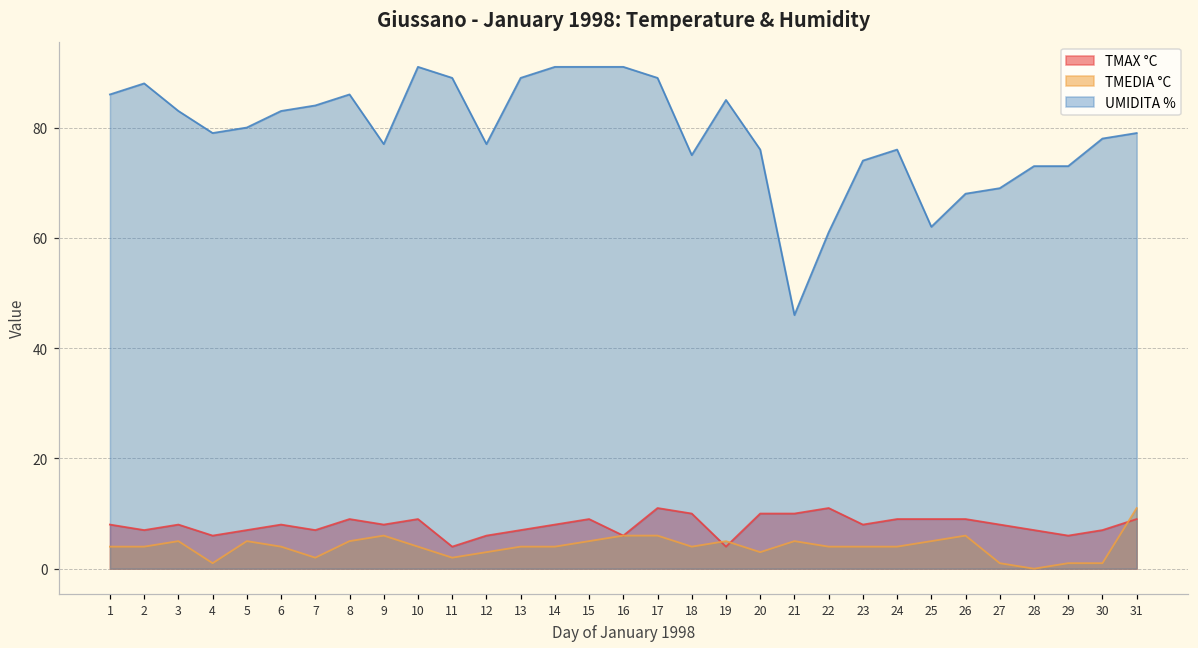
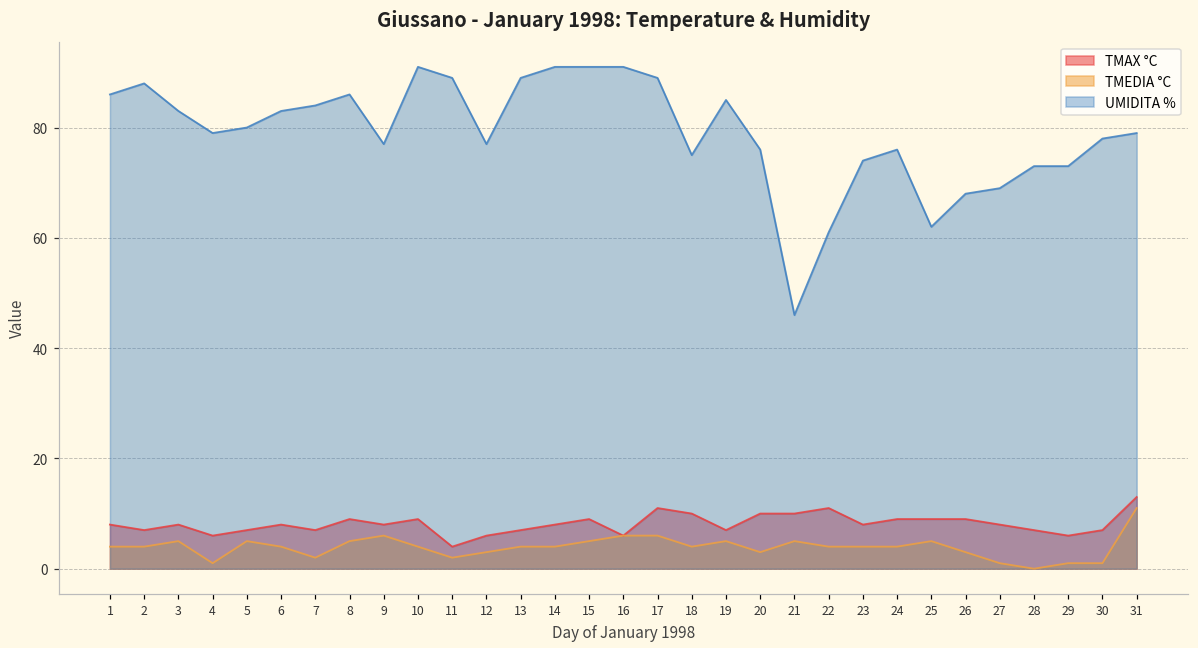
  {
    "TMAX °C": {
      "1": 8,
      "2": 7,
      "3": 8,
      "4": 6,
      "5": 7,
      "6": 8,
      "7": 7,
      "8": 9,
      "9": 8,
      "10": 9,
      "11": 4,
      "12": 6,
      "13": 7,
      "14": 8,
      "15": 9,
      "17": 11,
      "18": 10,
-     "19": 4,
+     "19": 7,
      "20": 10,
      "21": 10,
      "22": 11,
      "23": 8,
      "24": 9,
      "25": 9,
      "26": 9,
      "27": 8,
      "28": 7,
      "29": 6,
      "30": 7,
-     "31": 9
+     "31": 13
    },
    "TMEDIA °C": {
      "1": 4,
      "2": 4,
      "3": 5,
      "4": 1,
      "5": 5,
      "6": 4,
      "7": 2,
      "8": 5,
      "9": 6,
      "10": 4,
      "11": 2,
      "12": 3,
      "13": 4,
      "14": 4,
      "15": 5,
      "17": 6,
      "18": 4,
      "19": 5,
      "20": 3,
      "21": 5,
      "22": 4,
      "23": 4,
      "24": 4,
      "25": 5,
-     "26": 6,
+     "26": 3,
      "27": 1,
      "28": 0,
      "29": 1,
      "30": 1,
      "31": 11
    },
    "UMIDITA %": {
      "1": 86,
      "2": 88,
      "3": 83,
      "4": 79,
      "5": 80,
      "6": 83,
      "7": 84,
      "8": 86,
      "9": 77,
      "10": 91,
      "11": 89,
      "12": 77,
      "13": 89,
      "14": 91,
      "15": 91,
      "16": 91,
      "17": 89,
      "18": 75,
      "19": 85,
      "20": 76,
      "21": 46,
      "22": 61,
      "23": 74,
      "24": 76,
      "25": 62,
      "26": 68,
      "27": 69,
      "28": 73,
      "29": 73,
      "30": 78,
      "31": 79
    }
  }
